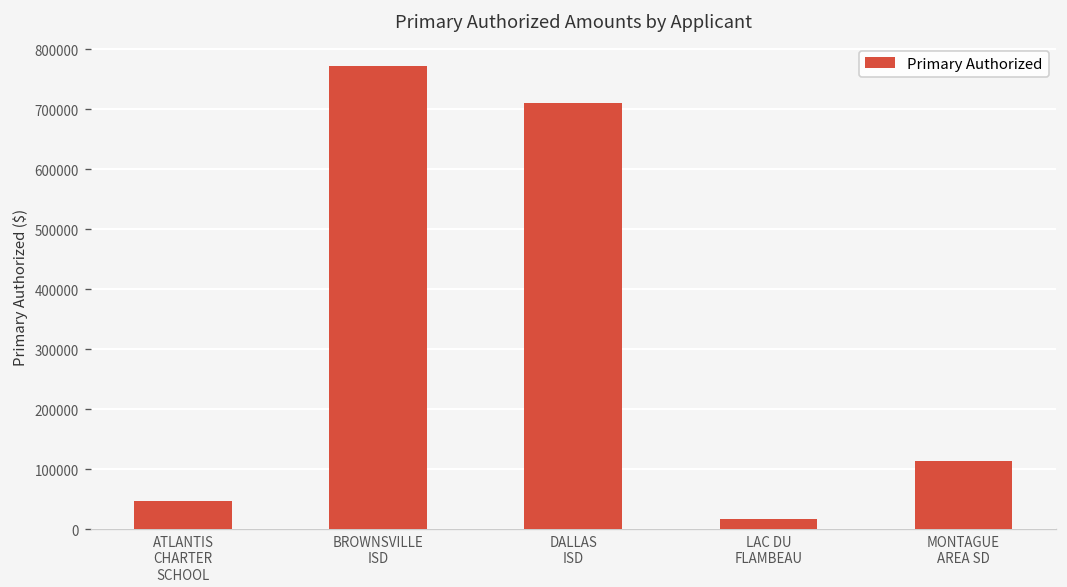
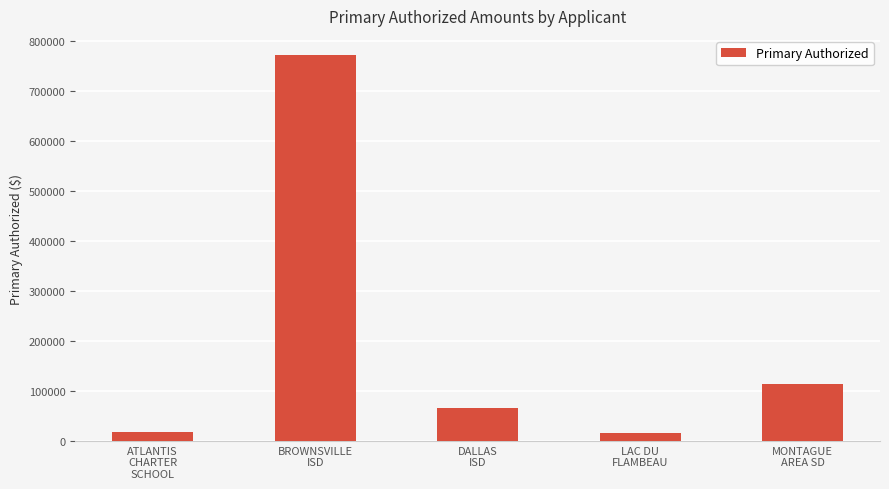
  {
-   "ATLANTIS CHARTER SCHOOL": 50000,
+   "ATLANTIS CHARTER SCHOOL": 20000,
    "BROWNSVILLE ISD": 770000,
-   "DALLAS ISD": 710000,
+   "DALLAS ISD": 70000,
    "LAC DU FLAMBEAU": 20000,
    "MONTAGUE AREA SD": 110000
  }
